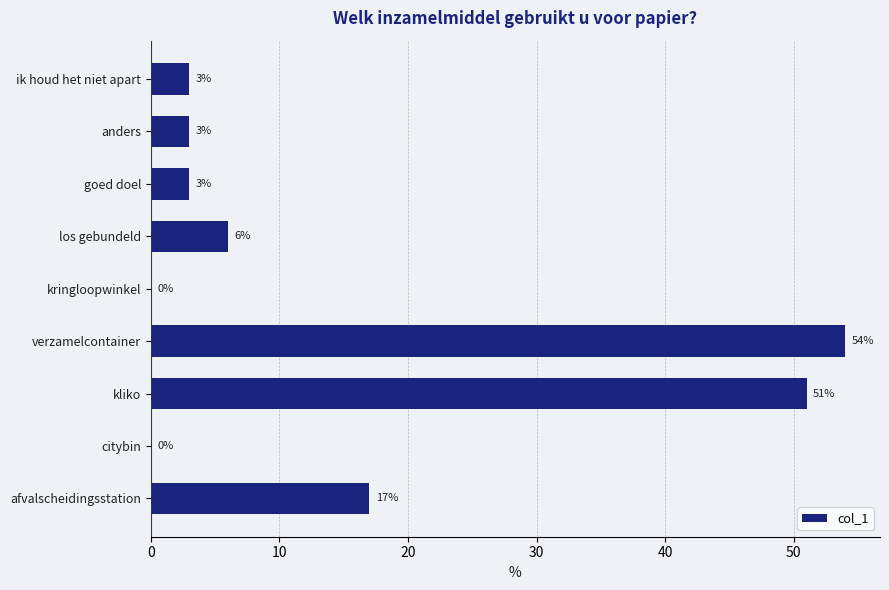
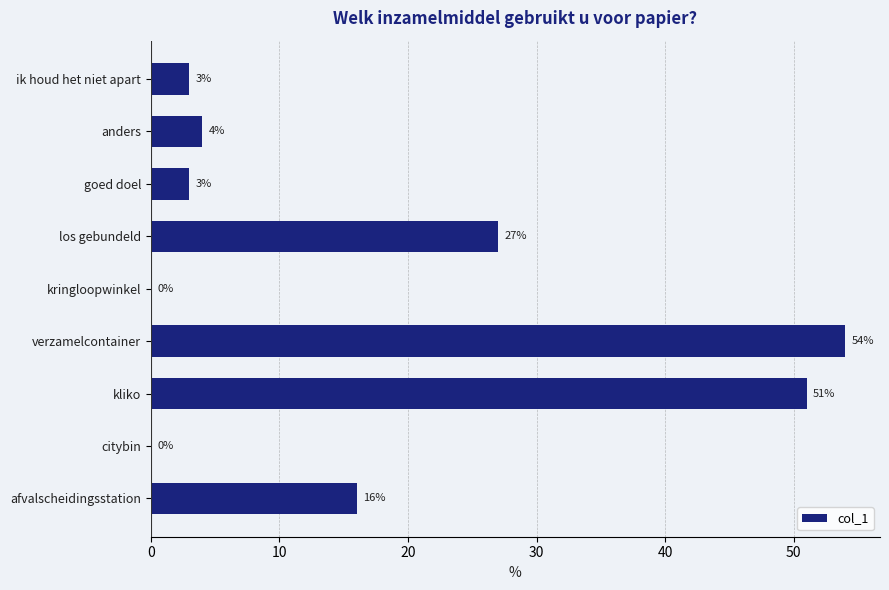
  {
    "ik houd het niet apart": "3%",
-   "anders": "3%",
+   "anders": "4%",
    "goed doel": "3%",
-   "los gebundeld": "6%",
+   "los gebundeld": "27%",
    "kringloopwinkel": "0%",
    "verzamelcontainer": "54%",
    "kliko": "51%",
    "citybin": "0%",
-   "afvalscheidingsstation": "17%"
+   "afvalscheidingsstation": "16%"
  }
